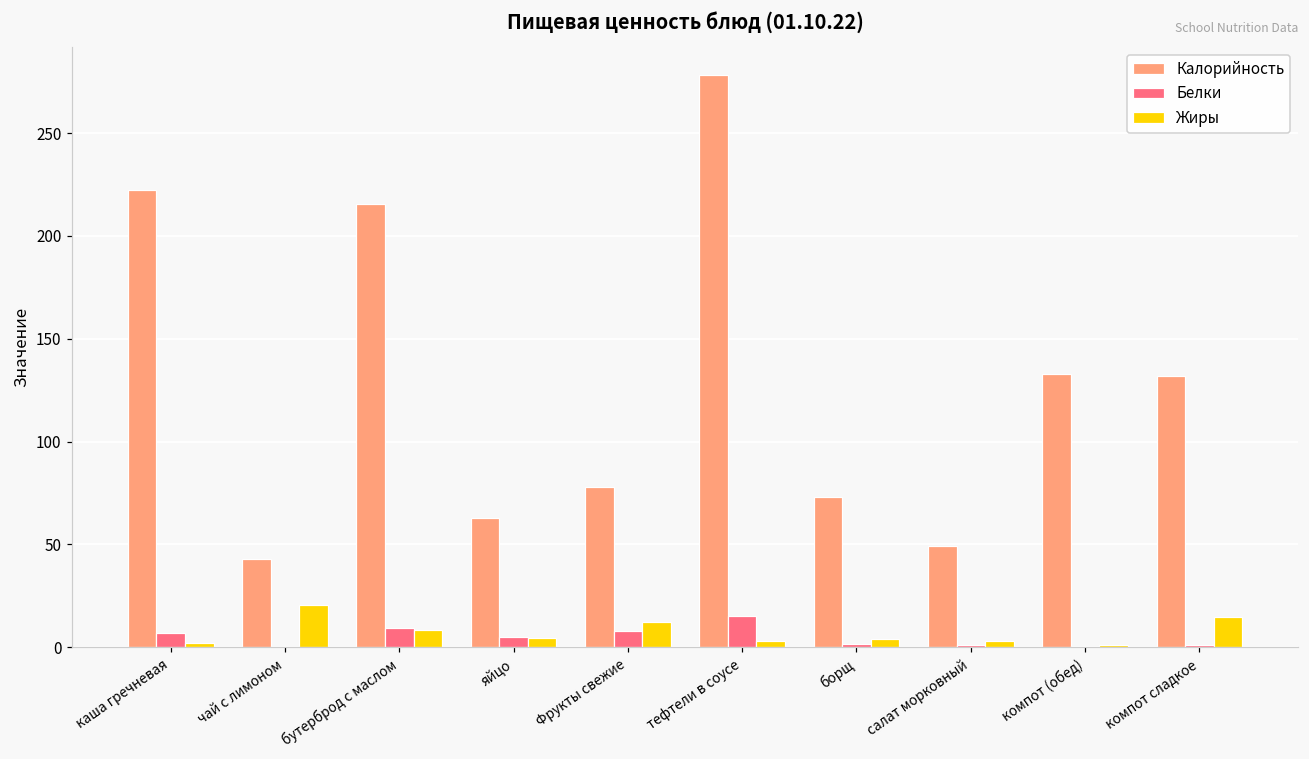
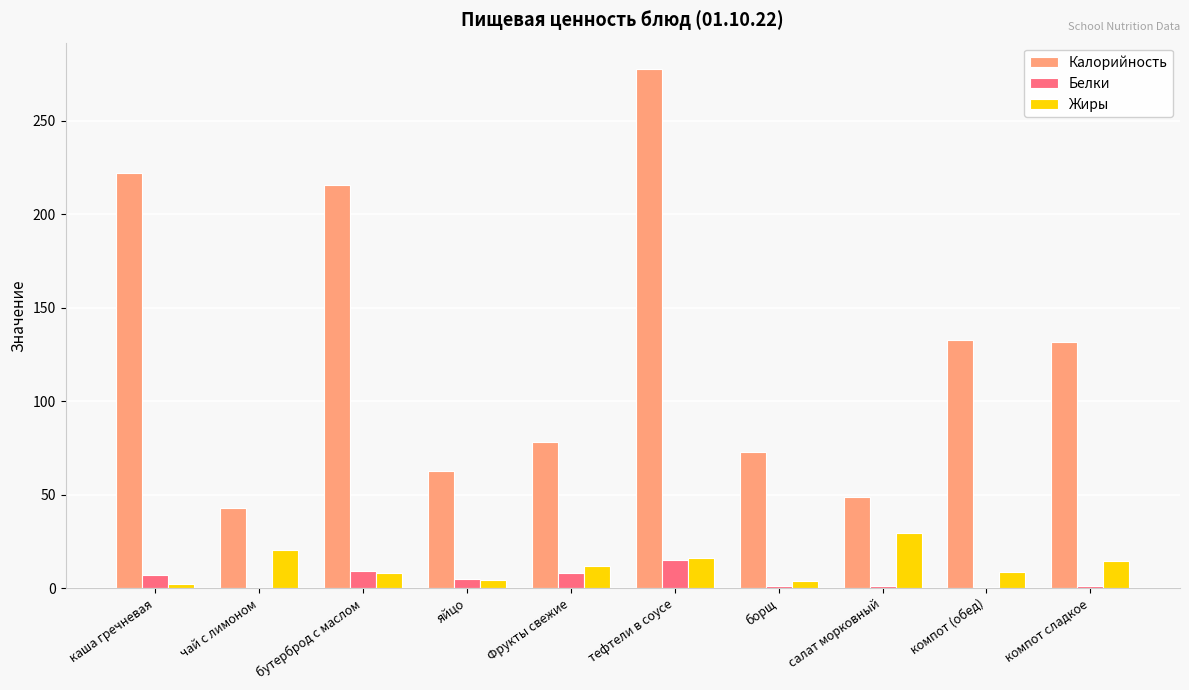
  {
    "Жиры": {
      "каша гречневая": 2,
      "чай с лимоном": 21,
      "бутерброд с маслом": 8,
      "яйцо": 5,
      "Фрукты свежие": 12,
-     "тефтели в соусе": 3,
+     "тефтели в соусе": 16,
      "борщ": 4,
-     "салат морковный": 3,
-     "компот (обед)": 1,
+     "салат морковный": 30,
+     "компот (обед)": 9,
      "компот сладкое": 15
    }
  }
